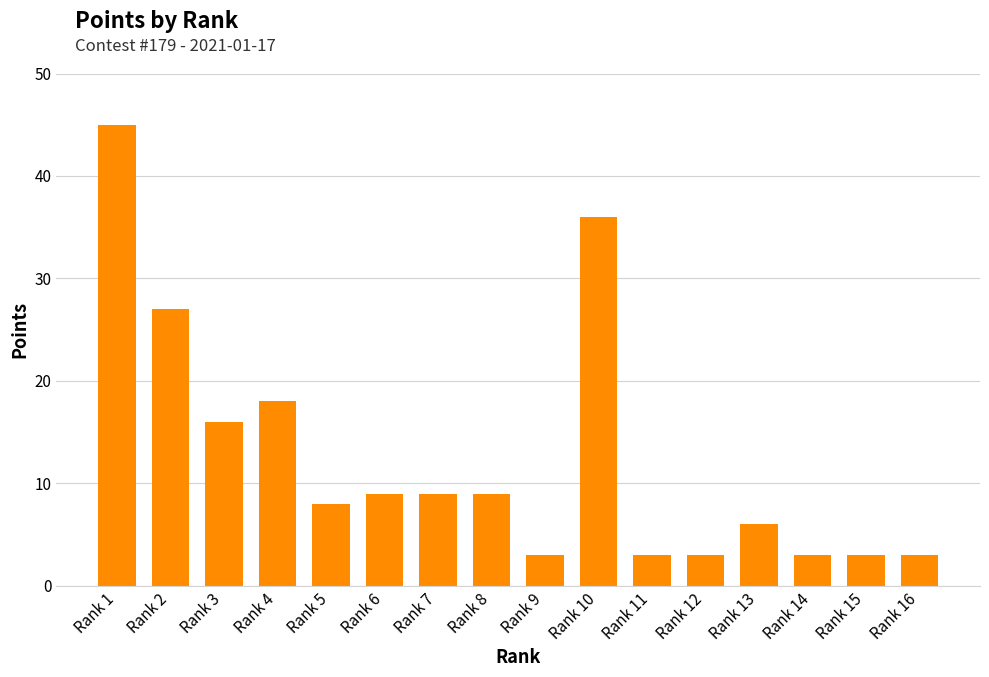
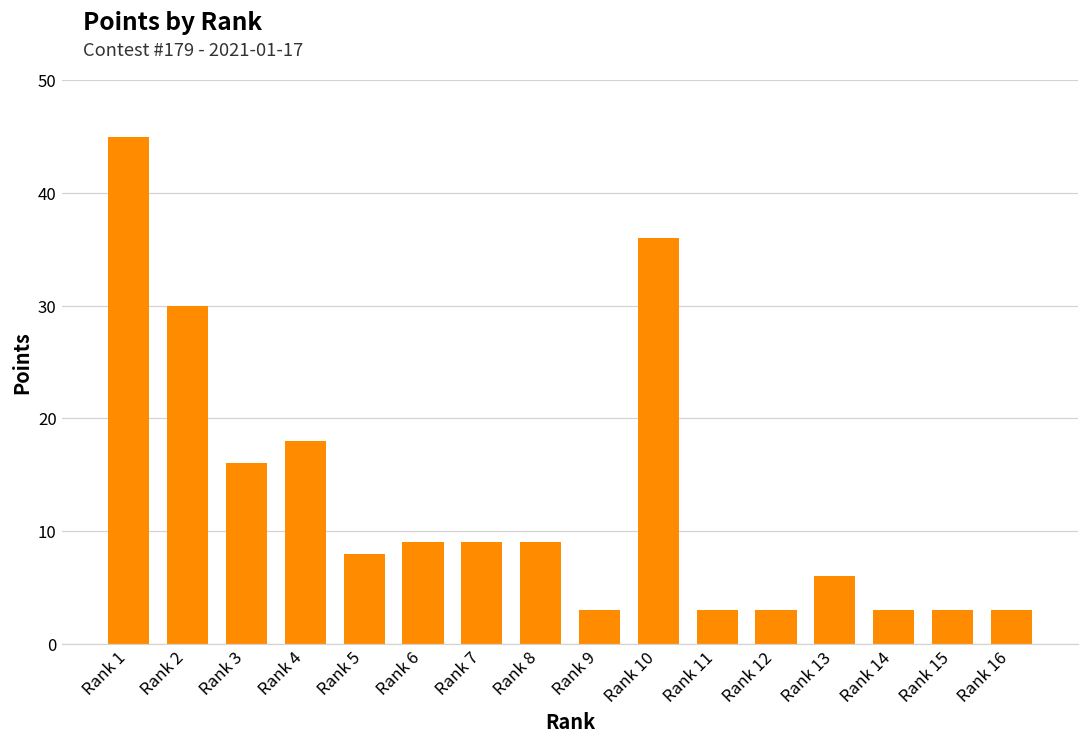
  {
    "Rank 1": 45,
-   "Rank 2": 27,
+   "Rank 2": 30,
    "Rank 3": 16,
    "Rank 4": 18,
    "Rank 5": 8,
    "Rank 6": 9,
    "Rank 7": 9,
    "Rank 8": 9,
    "Rank 9": 3,
    "Rank 10": 36,
    "Rank 11": 3,
    "Rank 12": 3,
    "Rank 13": 6,
    "Rank 14": 3,
    "Rank 15": 3,
    "Rank 16": 3
  }
